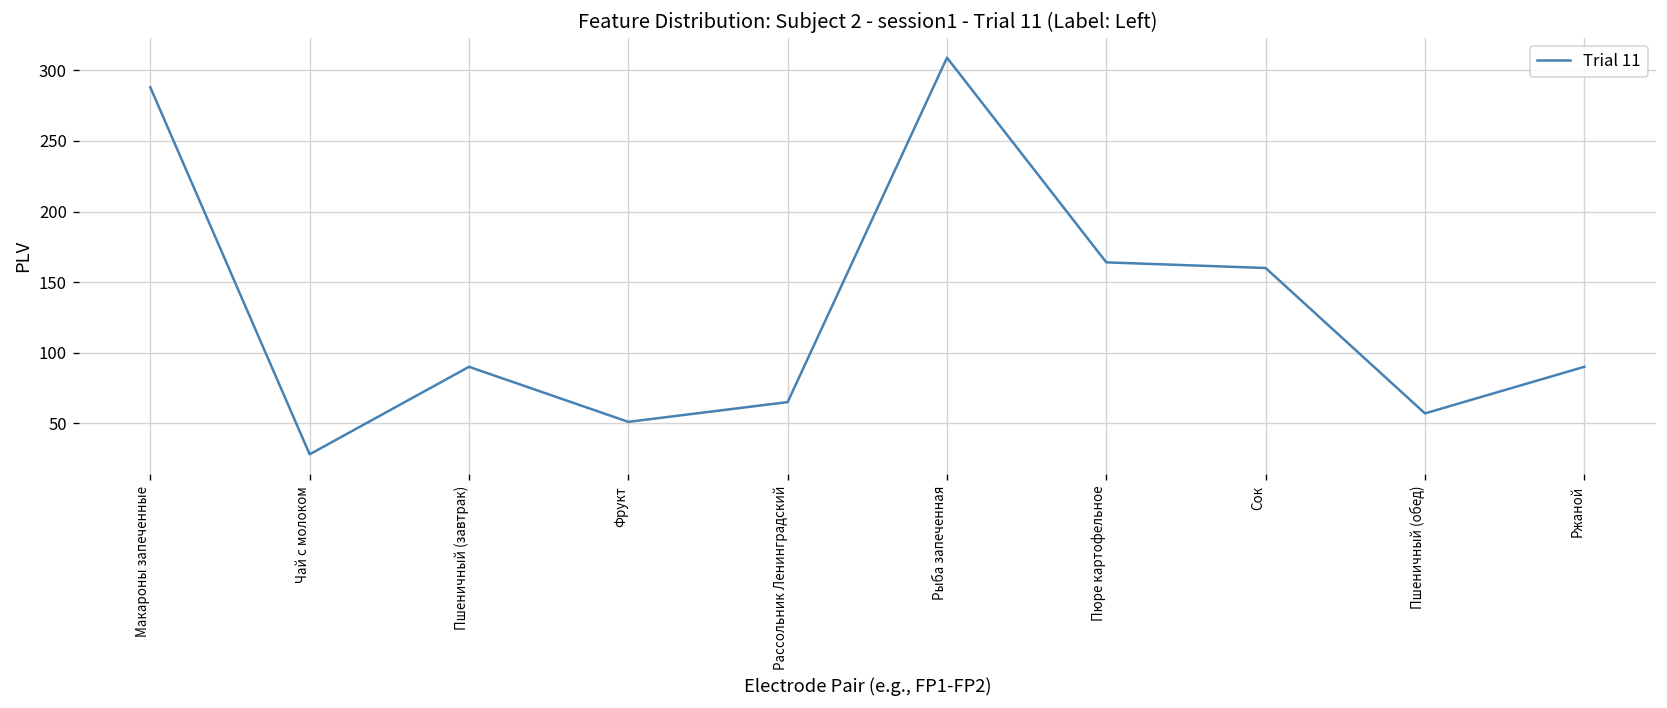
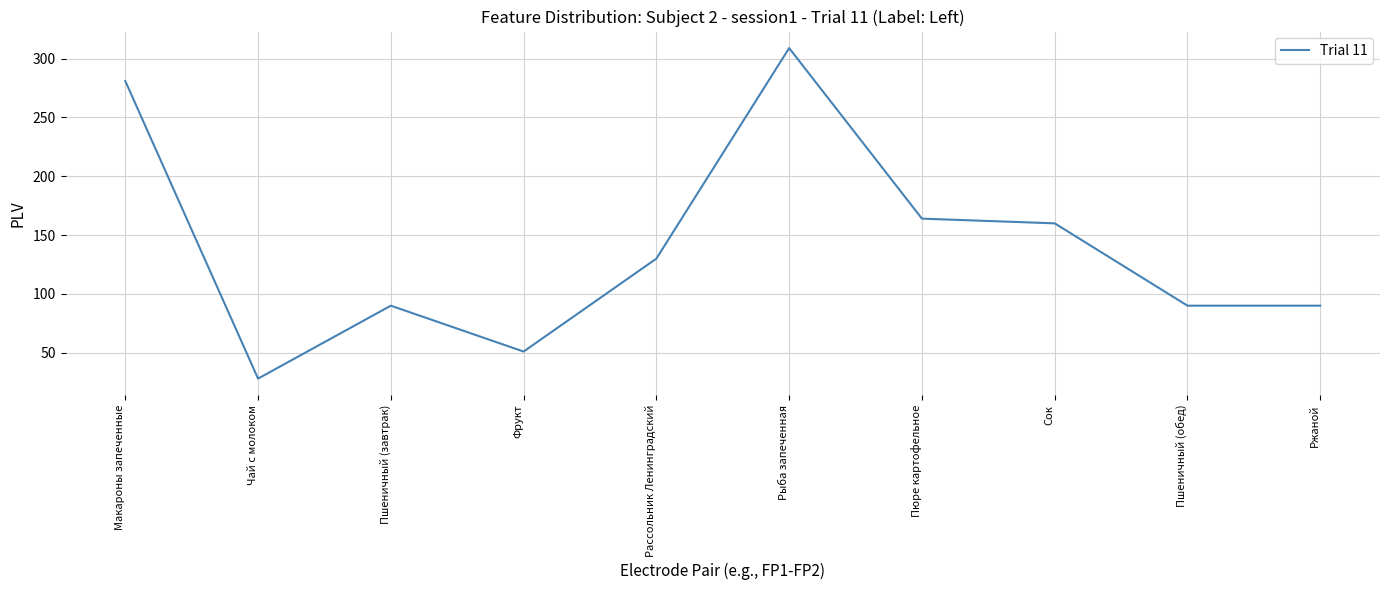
  {
-   "Макароны запеченные": 288,
+   "Макароны запеченные": 281,
    "Чай с молоком": 28,
    "Пшеничный (завтрак)": 90,
    "Фрукт": 51,
-   "Рассольник Ленинградский": 65,
+   "Рассольник Ленинградский": 130,
    "Рыба запеченная": 309,
    "Пюре картофельное": 164,
    "Сок": 160,
-   "Пшеничный (обед)": 57,
+   "Пшеничный (обед)": 90,
    "Ржаной": 90
  }
